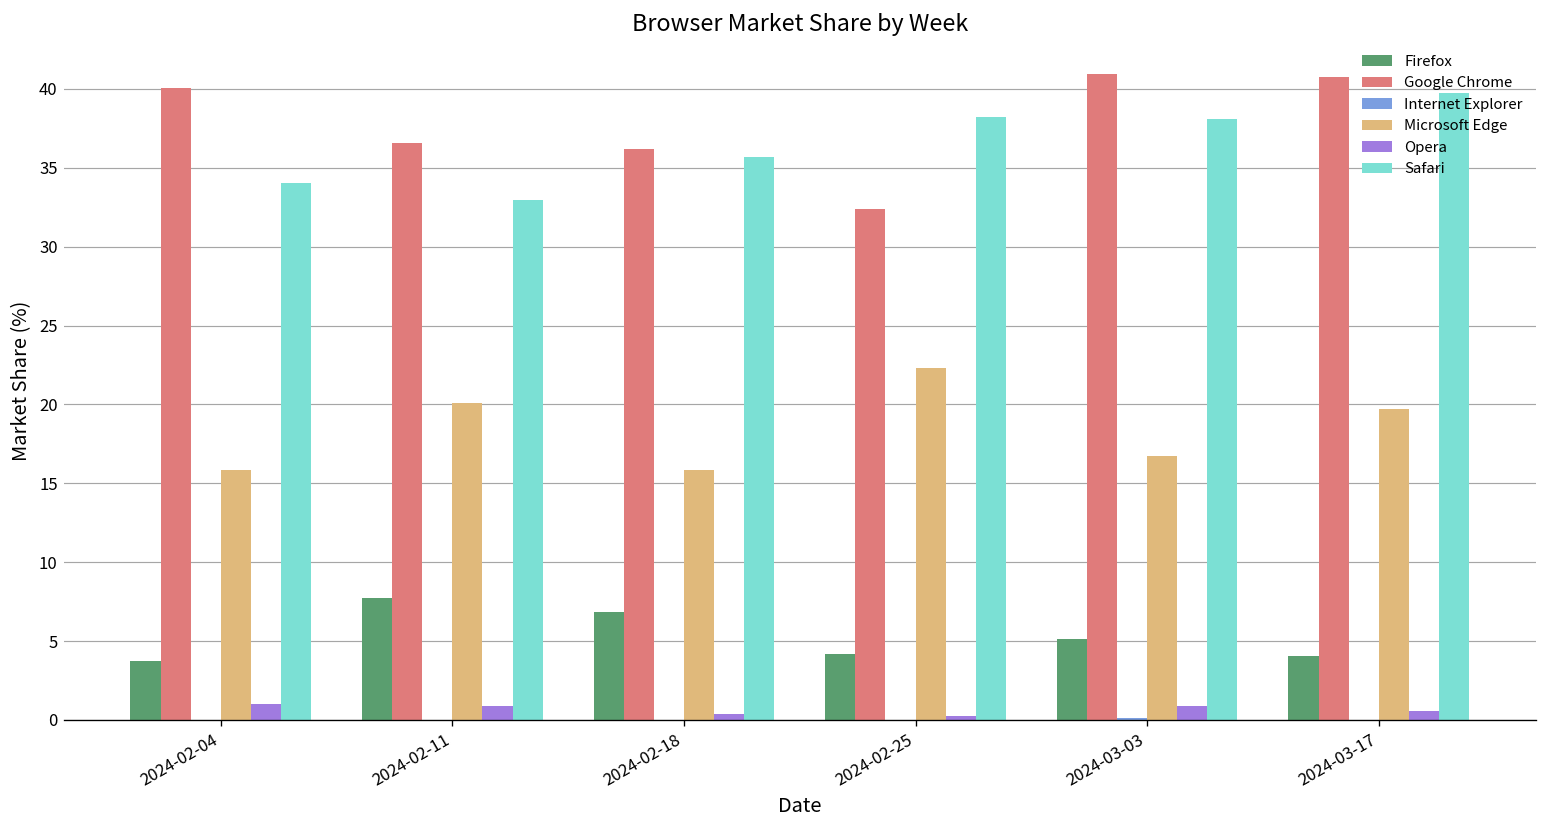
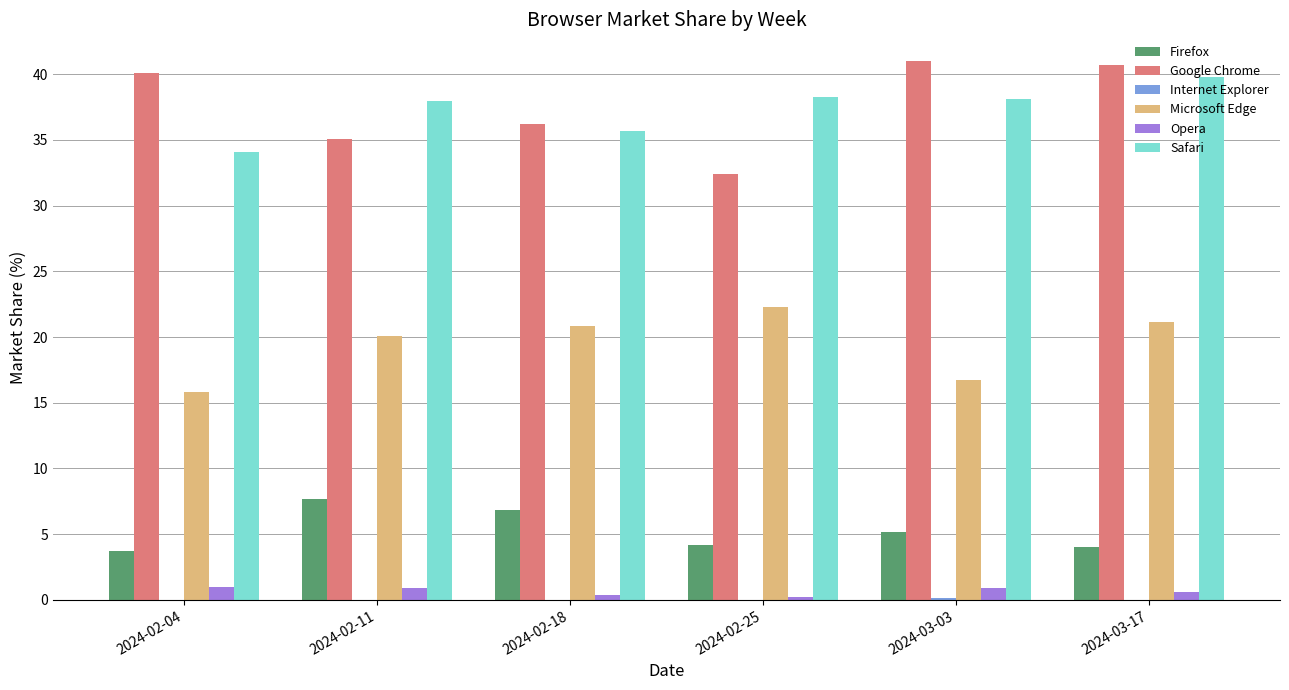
  {
    "Firefox": {
      "2024-02-04": 3.8,
      "2024-02-11": 7.7,
      "2024-02-18": 6.9,
      "2024-02-25": 4.2,
      "2024-03-03": 5.2,
      "2024-03-17": 4.0
    },
    "Google Chrome": {
      "2024-02-04": 40.1,
-     "2024-02-11": 36.6,
+     "2024-02-11": 35.0,
      "2024-02-18": 36.2,
      "2024-02-25": 32.4,
      "2024-03-03": 41.0,
      "2024-03-17": 40.7
    },
    "Microsoft Edge": {
      "2024-02-04": 15.9,
      "2024-02-11": 20.1,
-     "2024-02-18": 15.9,
+     "2024-02-18": 20.9,
      "2024-02-25": 22.3,
      "2024-03-03": 16.8,
-     "2024-03-17": 19.7
+     "2024-03-17": 21.1
    },
    "Safari": {
      "2024-02-04": 34.1,
-     "2024-02-11": 32.9,
+     "2024-02-11": 37.9,
      "2024-02-18": 35.7,
      "2024-02-25": 38.2,
      "2024-03-03": 38.1,
      "2024-03-17": 39.8
    }
  }
